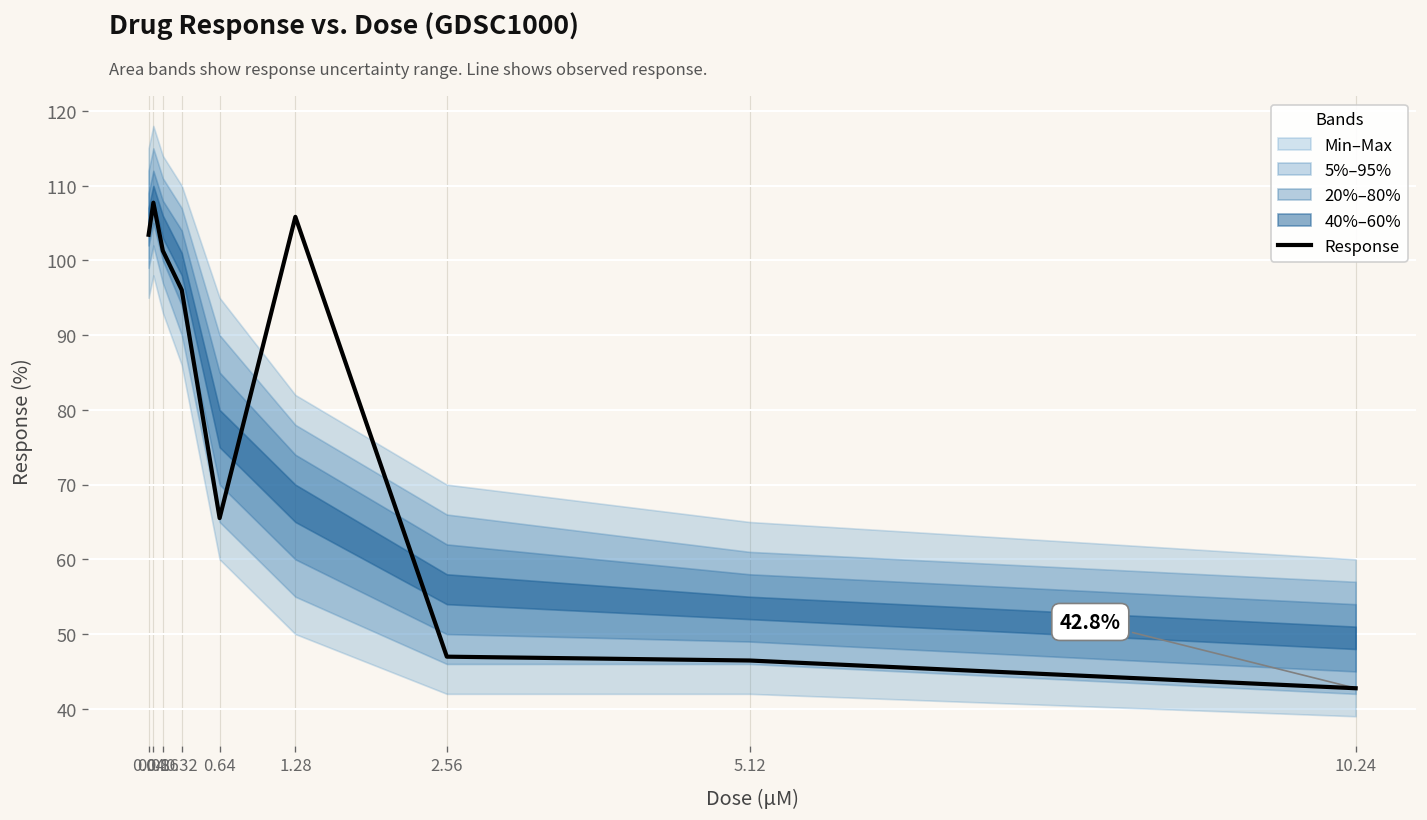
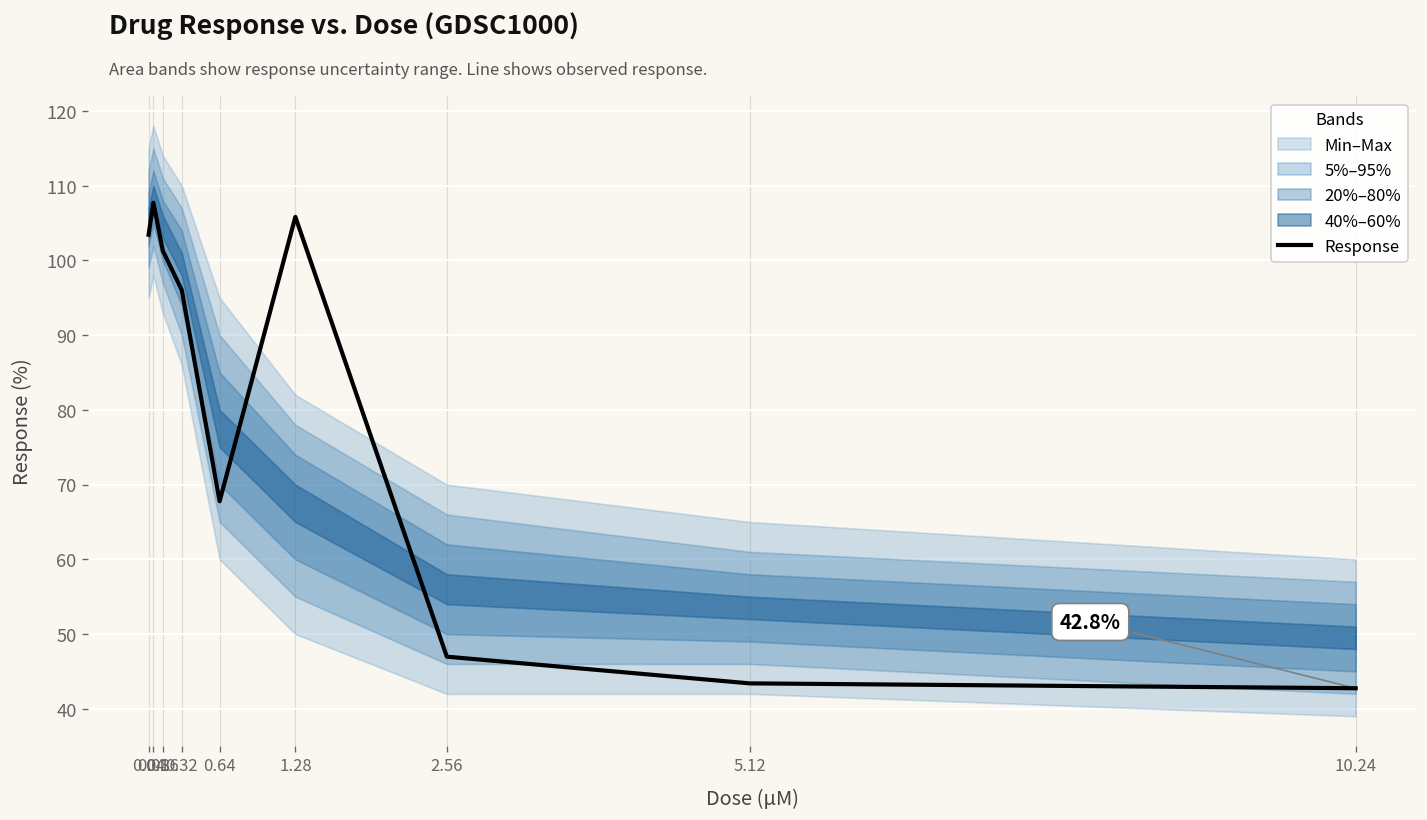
  {
    "Response": {
-     "0.64": 66,
+     "0.64": 68,
      "1.28": 106,
      "2.56": 47,
-     "5.12": 46
+     "5.12": 43
    }
  }
